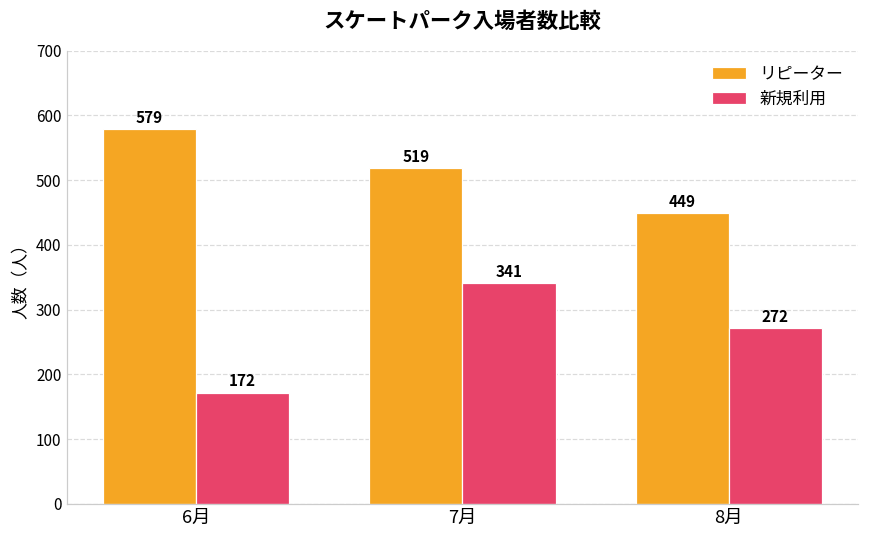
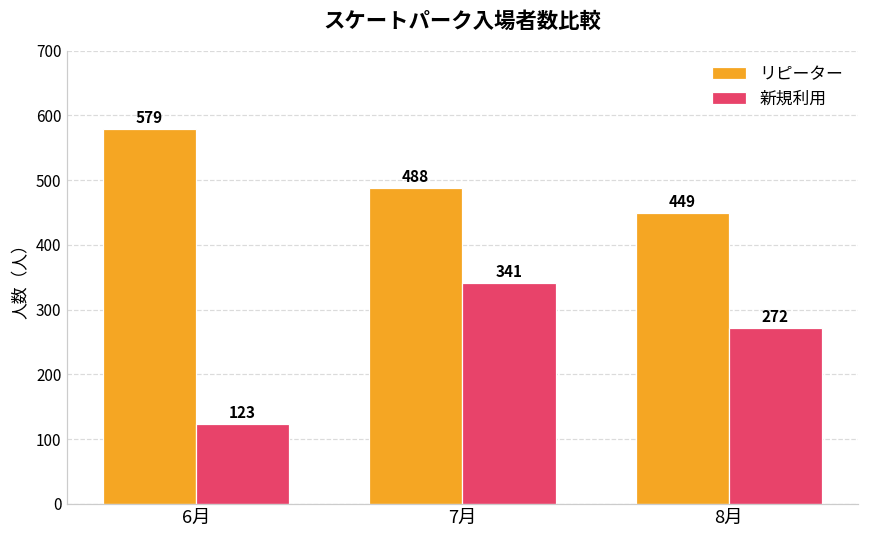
  {
    "リピーター": {
      "6月": 579,
-     "7月": 519,
+     "7月": 488,
      "8月": 449
    },
    "新規利用": {
-     "6月": 172,
+     "6月": 123,
      "7月": 341,
      "8月": 272
    }
  }
